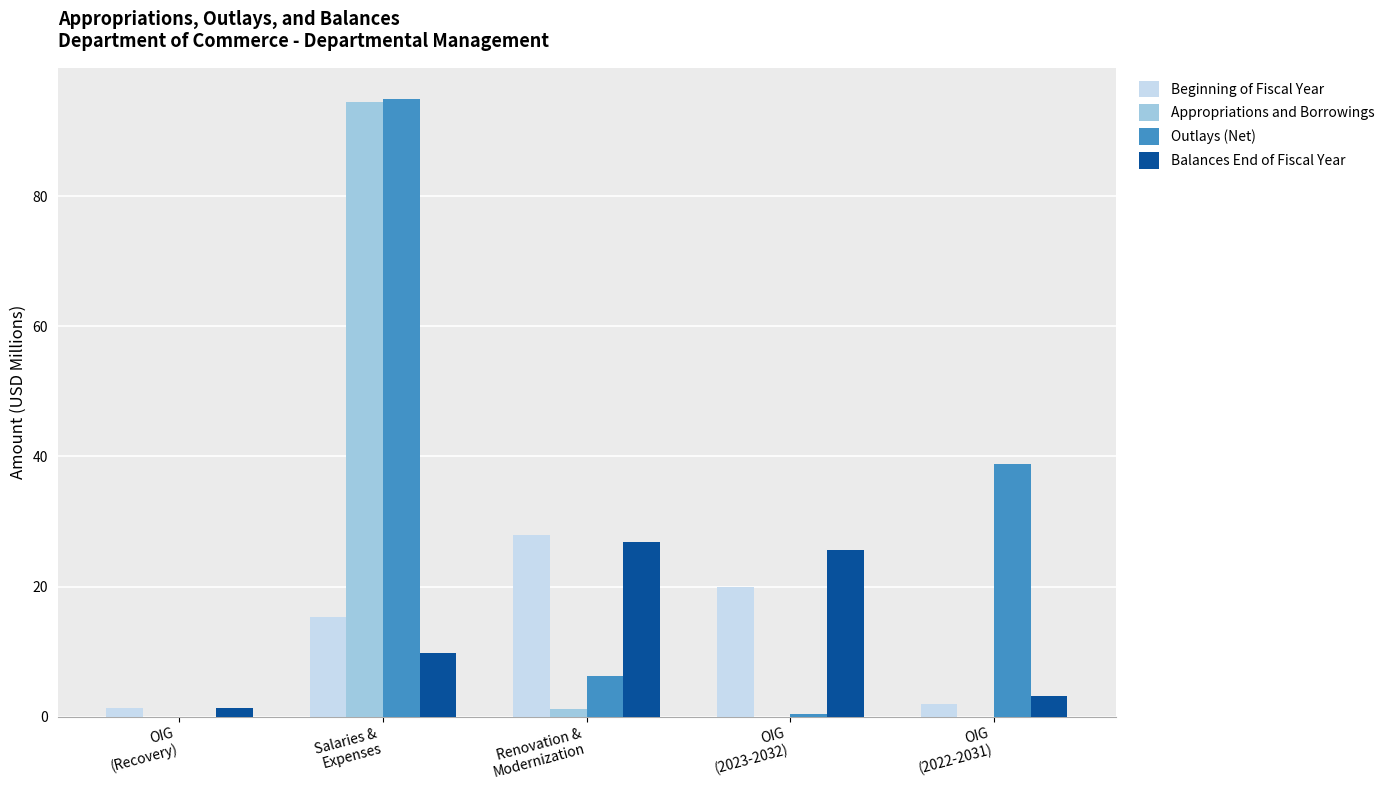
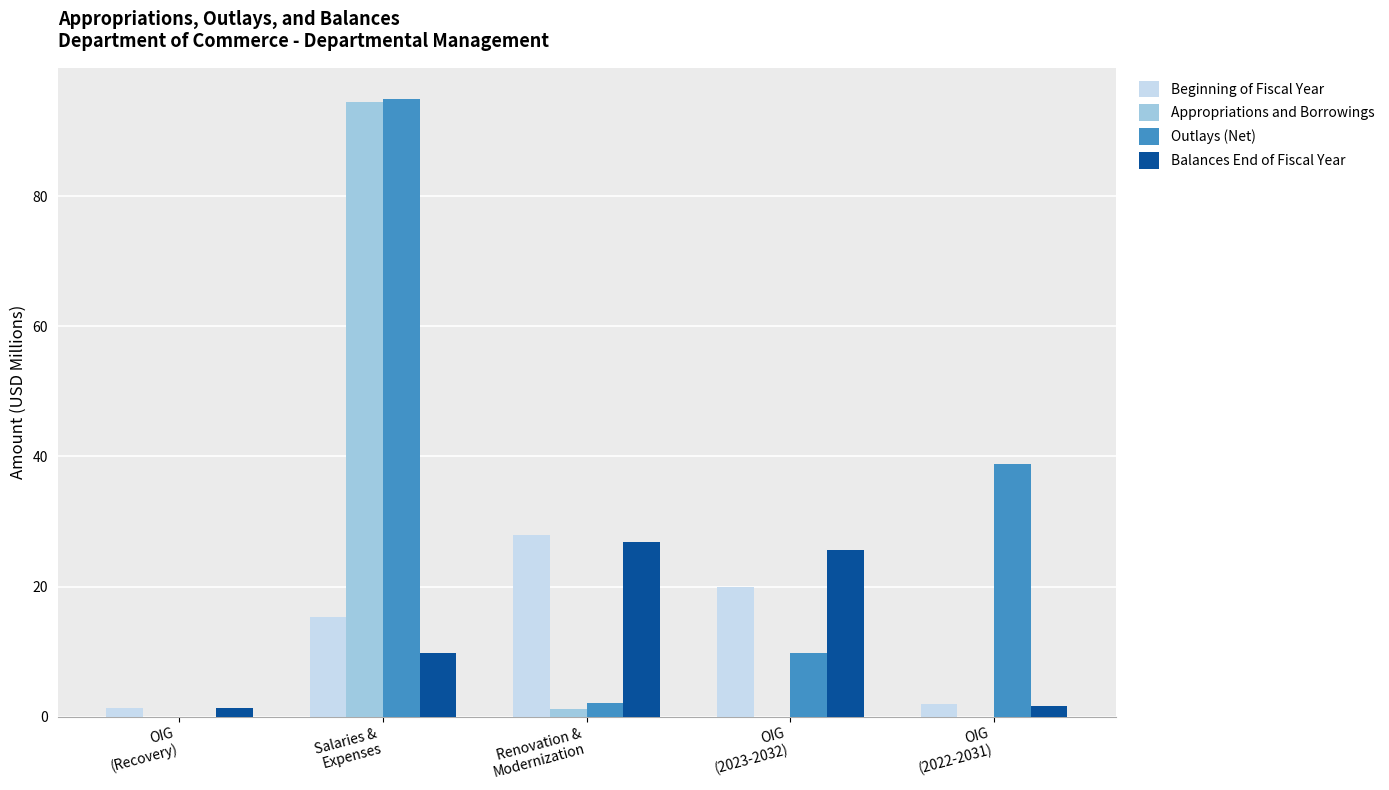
  {
    "Outlays (Net)": {
      "Salaries & Expenses": 95,
-     "Renovation & Modernization": 6,
-     "OIG (2023-2032)": 0,
+     "Renovation & Modernization": 2,
+     "OIG (2023-2032)": 10,
      "OIG (2022-2031)": 39
    },
    "Balances End of Fiscal Year": {
      "OIG (Recovery)": 1,
      "Salaries & Expenses": 10,
      "Renovation & Modernization": 27,
      "OIG (2023-2032)": 26,
-     "OIG (2022-2031)": 3
+     "OIG (2022-2031)": 2
    }
  }
